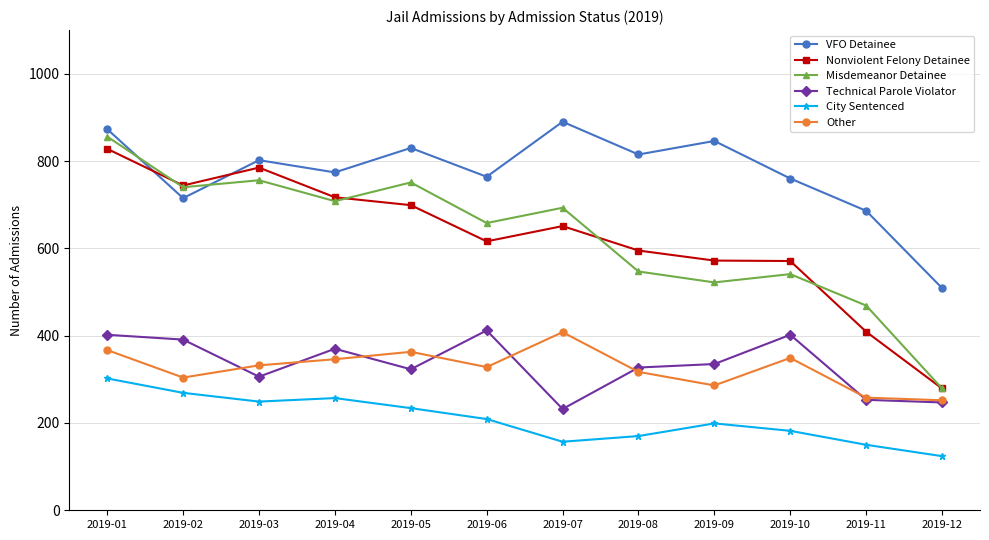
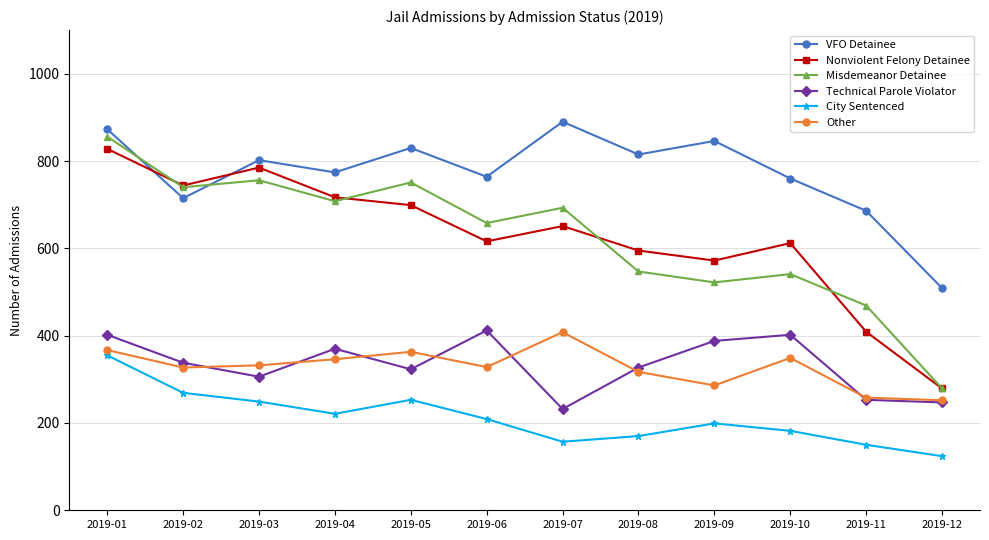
  {
    "VFO Detainee": {
      "2019-01": 870,
      "2019-02": 720,
      "2019-03": 800,
      "2019-04": 770,
      "2019-05": 830,
      "2019-06": 760,
      "2019-07": 890,
      "2019-08": 820,
      "2019-09": 850,
      "2019-10": 760,
      "2019-11": 690,
      "2019-12": 510
    },
    "Nonviolent Felony Detainee": {
      "2019-01": 830,
      "2019-03": 790,
      "2019-04": 720,
      "2019-05": 700,
      "2019-06": 620,
      "2019-07": 650,
      "2019-08": 600,
      "2019-09": 570,
-     "2019-10": 570,
+     "2019-10": 610,
      "2019-11": 410
    },
    "Misdemeanor Detainee": {
      "2019-01": 860,
      "2019-03": 760,
      "2019-04": 710,
      "2019-05": 750,
      "2019-06": 660,
      "2019-07": 690,
      "2019-08": 550,
      "2019-09": 520,
      "2019-10": 540,
      "2019-11": 470
    },
    "Technical Parole Violator": {
      "2019-01": 400,
-     "2019-02": 390,
+     "2019-02": 340,
      "2019-03": 310,
      "2019-04": 370,
      "2019-05": 320,
      "2019-06": 410,
      "2019-07": 230,
      "2019-08": 330,
-     "2019-09": 340,
+     "2019-09": 390,
      "2019-10": 400
    },
    "City Sentenced": {
-     "2019-01": 300,
+     "2019-01": 360,
      "2019-02": 270,
      "2019-03": 250,
-     "2019-04": 260,
-     "2019-05": 230,
+     "2019-04": 220,
+     "2019-05": 250,
      "2019-06": 210,
      "2019-07": 160,
      "2019-08": 170,
      "2019-09": 200,
      "2019-10": 180,
      "2019-11": 150,
      "2019-12": 120
    },
    "Other": {
      "2019-01": 370,
-     "2019-02": 300,
+     "2019-02": 330,
      "2019-03": 330,
      "2019-04": 350,
      "2019-05": 360,
      "2019-06": 330,
      "2019-07": 410,
      "2019-08": 320,
      "2019-09": 290,
      "2019-10": 350
    }
  }
